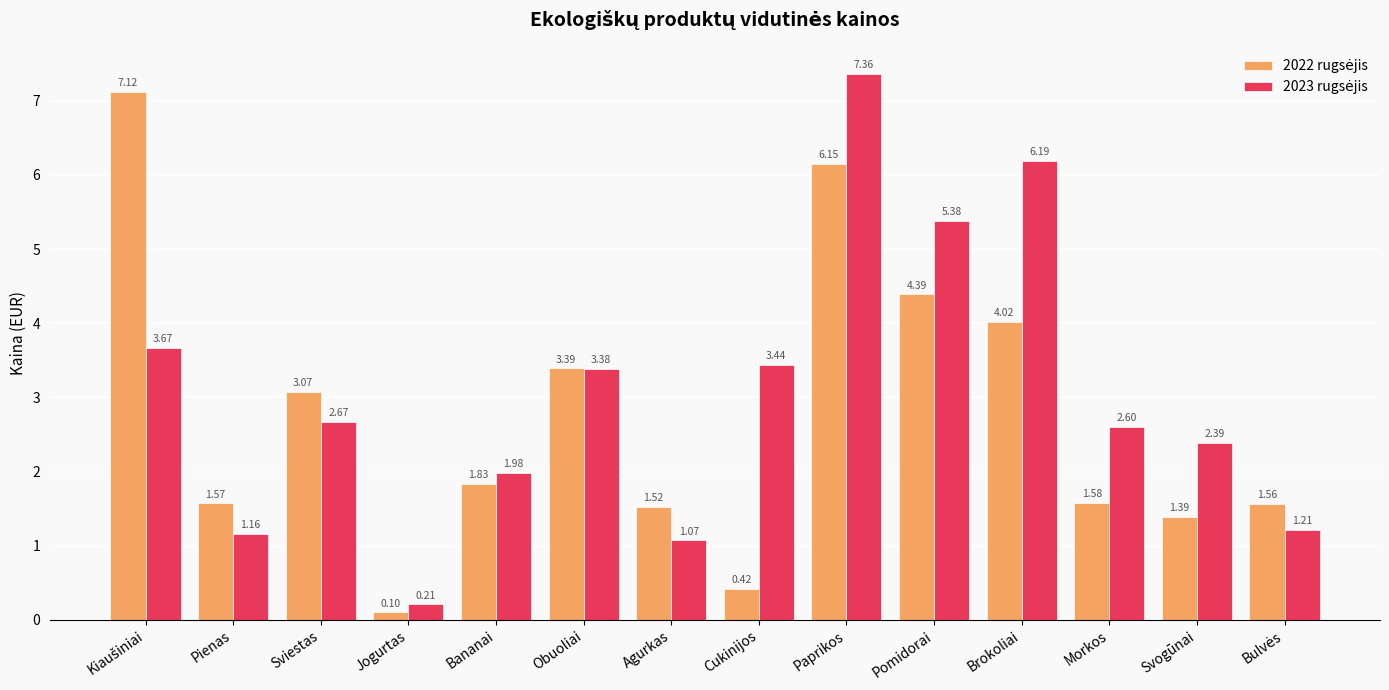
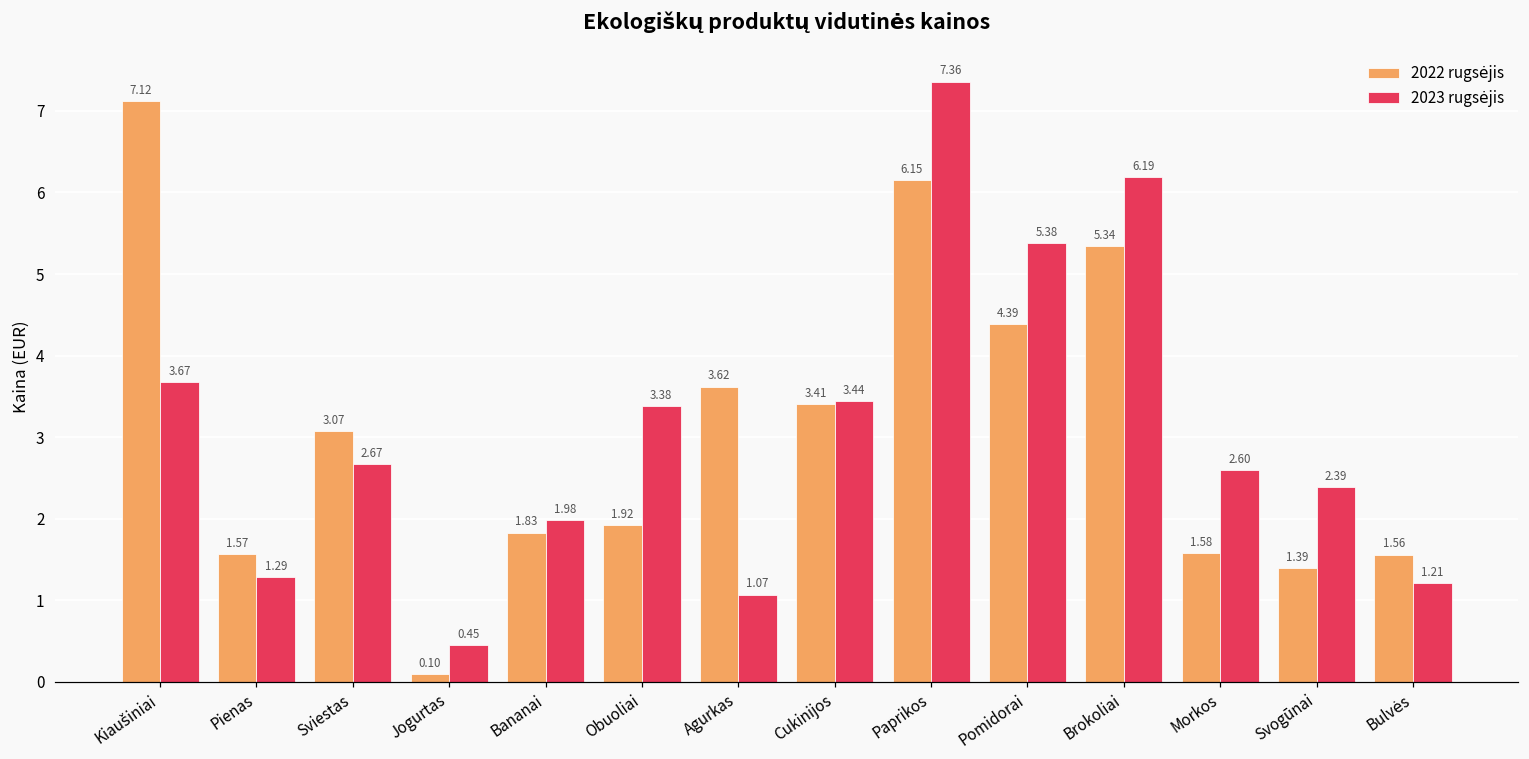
  {
    "2022 rugsėjis": {
      "Kiaušiniai": 7.12,
      "Pienas": 1.57,
      "Sviestas": 3.07,
      "Jogurtas": 0.10,
      "Bananai": 1.83,
-     "Obuoliai": 3.39,
-     "Agurkas": 1.52,
-     "Cukinijos": 0.42,
+     "Obuoliai": 1.92,
+     "Agurkas": 3.62,
+     "Cukinijos": 3.41,
      "Paprikos": 6.15,
      "Pomidorai": 4.39,
-     "Brokoliai": 4.02,
+     "Brokoliai": 5.34,
      "Morkos": 1.58,
      "Svogūnai": 1.39,
      "Bulvės": 1.56
    },
    "2023 rugsėjis": {
      "Kiaušiniai": 3.67,
-     "Pienas": 1.16,
+     "Pienas": 1.29,
      "Sviestas": 2.67,
-     "Jogurtas": 0.21,
+     "Jogurtas": 0.45,
      "Bananai": 1.98,
      "Obuoliai": 3.38,
      "Agurkas": 1.07,
      "Cukinijos": 3.44,
      "Paprikos": 7.36,
      "Pomidorai": 5.38,
      "Brokoliai": 6.19,
      "Morkos": 2.60,
      "Svogūnai": 2.39,
      "Bulvės": 1.21
    }
  }
